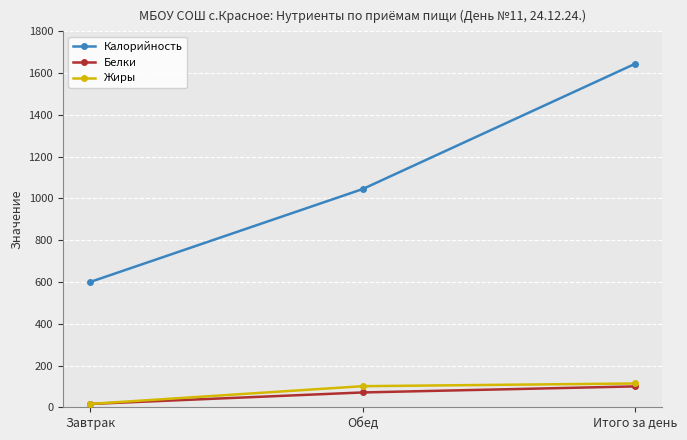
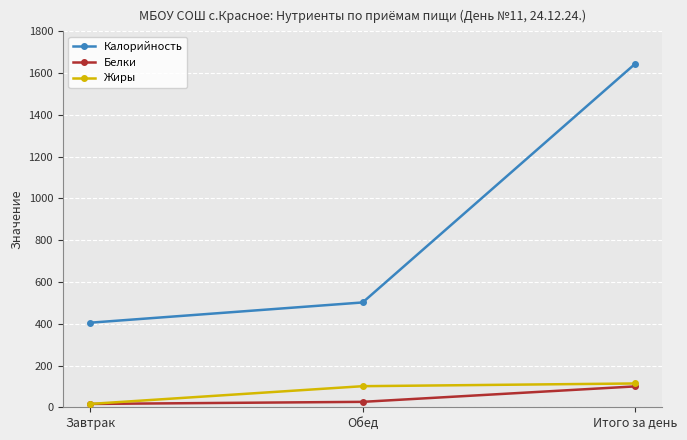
  {
    "Калорийность": {
-     "Завтрак": 600,
-     "Обед": 1050,
+     "Завтрак": 410,
+     "Обед": 500,
      "Итого за день": 1650
    },
    "Белки": {
-     "Обед": 70,
+     "Обед": 30,
      "Итого за день": 100
    },
    "Жиры": {
      "Обед": 100,
      "Итого за день": 110
    }
  }
